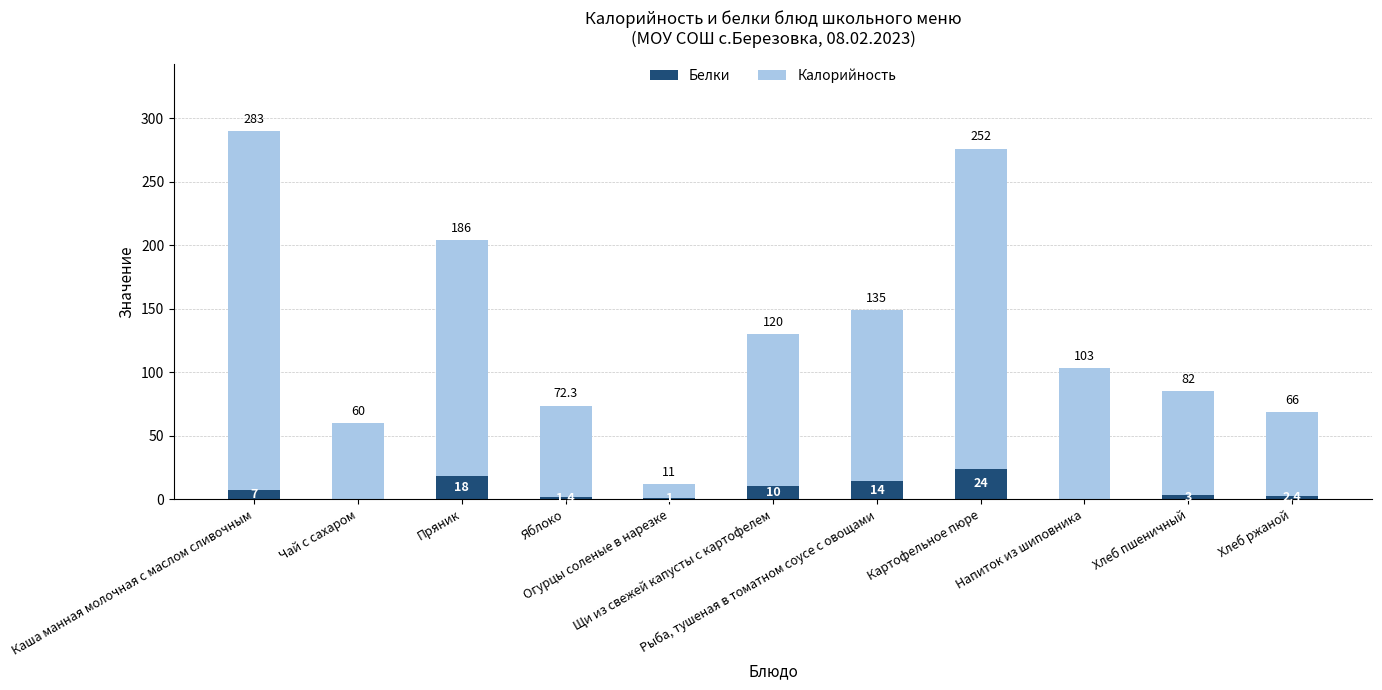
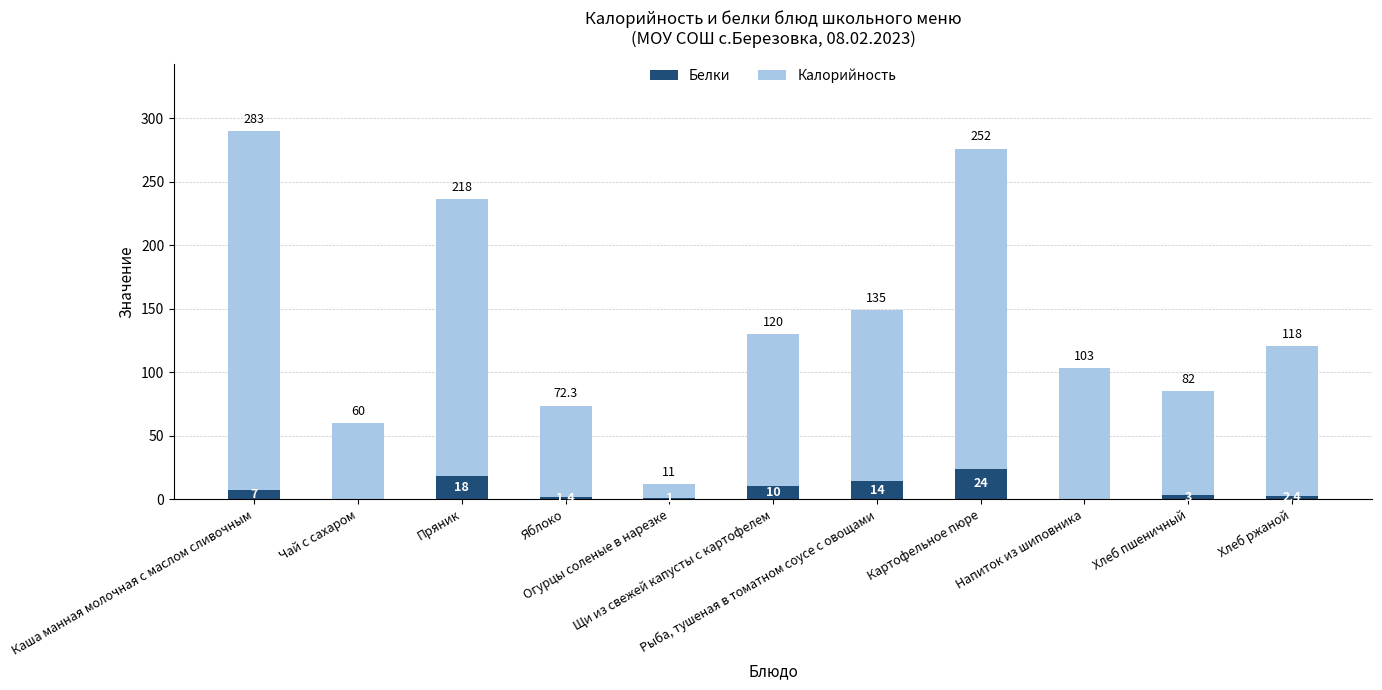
  {
    "Белки": {
      "Каша манная молочная с маслом сливочным": 7,
      "Пряник": 18,
      "Яблоко": 1.4,
      "Щи из свежей капусты с картофелем": 10,
      "Рыба, тушеная в томатном соусе с овощами": 14,
      "Картофельное пюре": 24,
      "Хлеб пшеничный": 3,
      "Хлеб ржаной": 2.4
    },
    "Калорийность": {
      "Каша манная молочная с маслом сливочным": 283,
      "Чай с сахаром": 60,
-     "Пряник": 186,
+     "Пряник": 218,
      "Яблоко": 72.3,
      "Огурцы соленые в нарезке": 11,
      "Щи из свежей капусты с картофелем": 120,
      "Рыба, тушеная в томатном соусе с овощами": 135,
      "Картофельное пюре": 252,
      "Напиток из шиповника": 103,
      "Хлеб пшеничный": 82,
-     "Хлеб ржаной": 66
+     "Хлеб ржаной": 118
    }
  }
